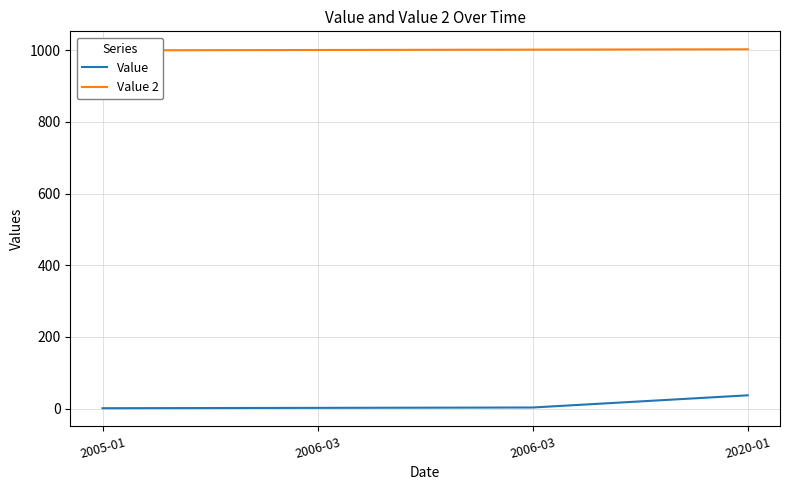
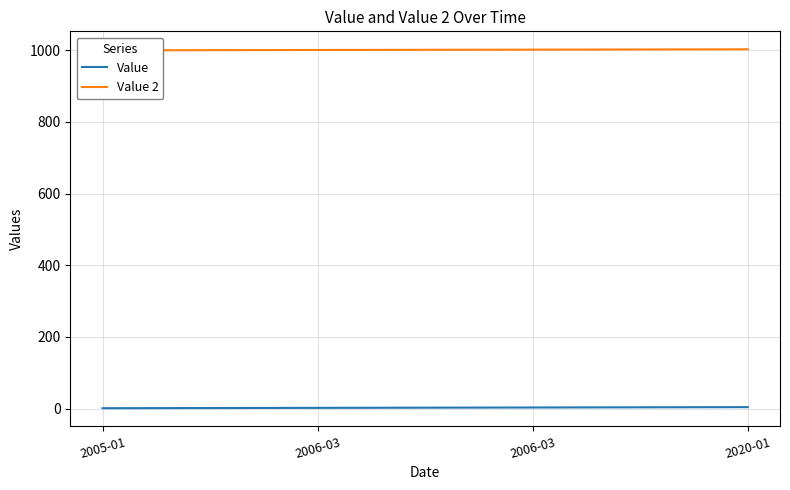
  {
    "Value": {
      "2005-01": 0,
-     "2020-01": 40
+     "2020-01": 0
    },
    "Value 2": {
      "2020-01": 1000
    }
  }
